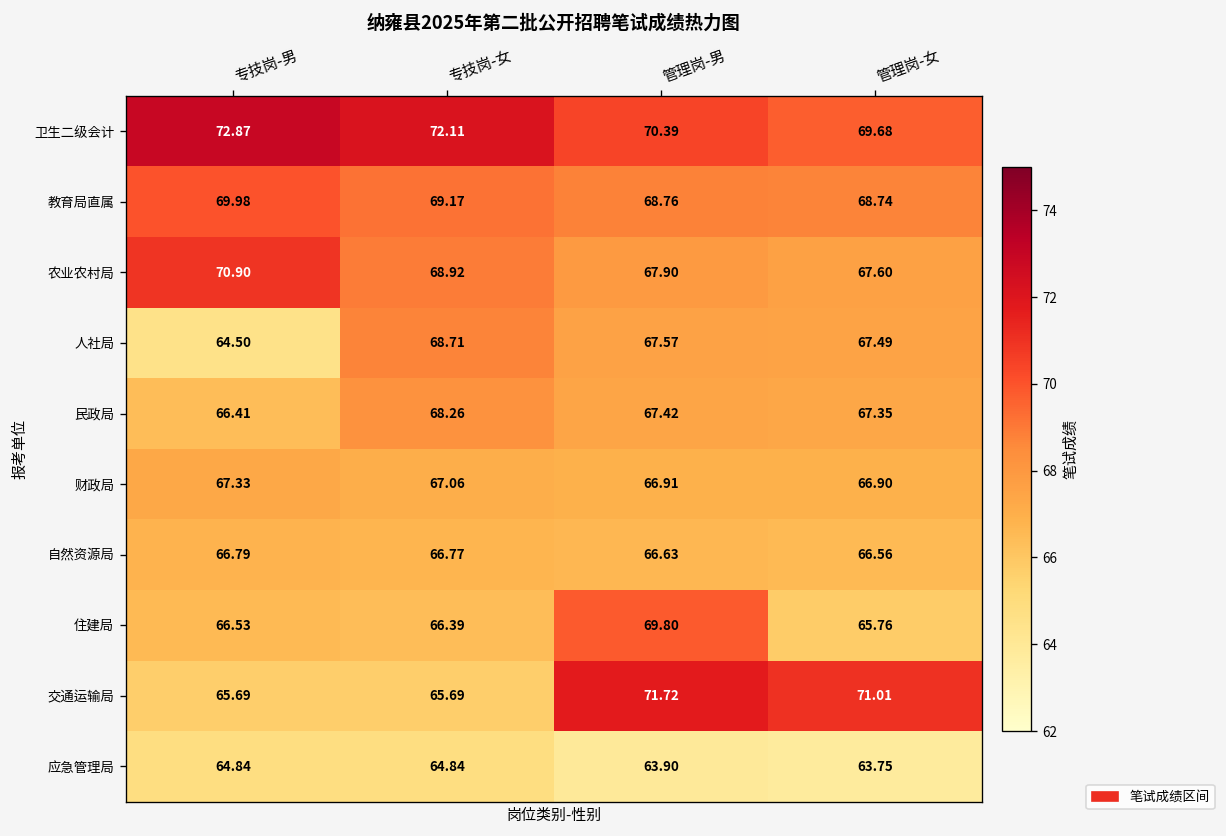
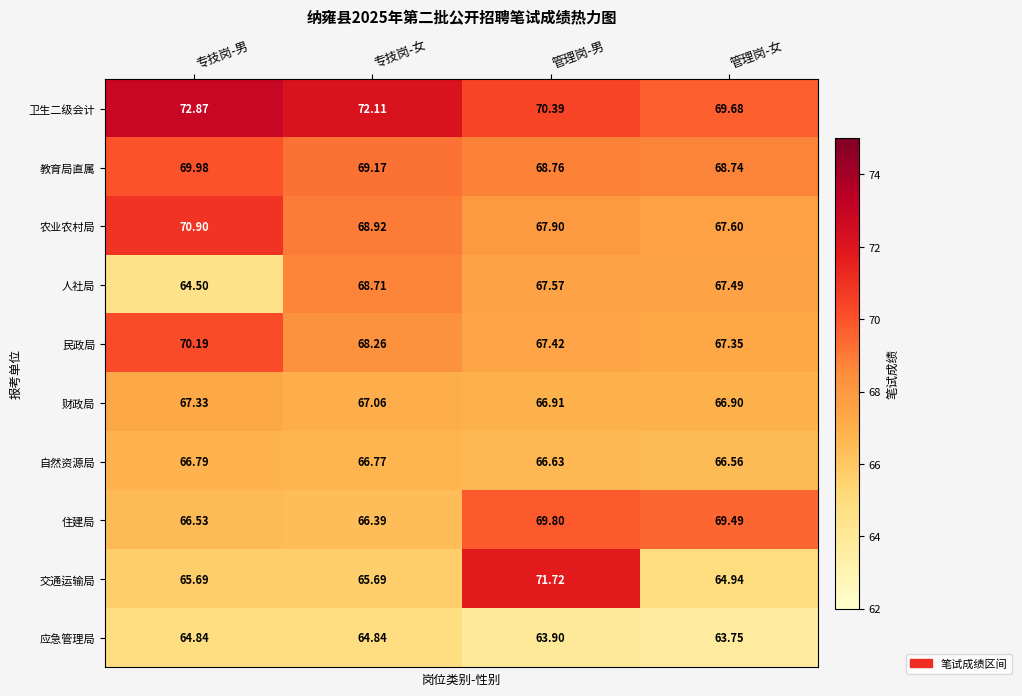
  {
    "卫生二级会计": {
      "专技岗-男": 72.87,
      "专技岗-女": 72.11,
      "管理岗-男": 70.39,
      "管理岗-女": 69.68
    },
    "教育局直属": {
      "专技岗-男": 69.98,
      "专技岗-女": 69.17,
      "管理岗-男": 68.76,
      "管理岗-女": 68.74
    },
    "农业农村局": {
      "专技岗-男": 70.90,
      "专技岗-女": 68.92,
      "管理岗-男": 67.90,
      "管理岗-女": 67.60
    },
    "人社局": {
      "专技岗-男": 64.50,
      "专技岗-女": 68.71,
      "管理岗-男": 67.57,
      "管理岗-女": 67.49
    },
    "民政局": {
-     "专技岗-男": 66.41,
+     "专技岗-男": 70.19,
      "专技岗-女": 68.26,
      "管理岗-男": 67.42,
      "管理岗-女": 67.35
    },
    "财政局": {
      "专技岗-男": 67.33,
      "专技岗-女": 67.06,
      "管理岗-男": 66.91,
      "管理岗-女": 66.90
    },
    "自然资源局": {
      "专技岗-男": 66.79,
      "专技岗-女": 66.77,
      "管理岗-男": 66.63,
      "管理岗-女": 66.56
    },
    "住建局": {
      "专技岗-男": 66.53,
      "专技岗-女": 66.39,
      "管理岗-男": 69.80,
-     "管理岗-女": 65.76
+     "管理岗-女": 69.49
    },
    "交通运输局": {
      "专技岗-男": 65.69,
      "专技岗-女": 65.69,
      "管理岗-男": 71.72,
-     "管理岗-女": 71.01
+     "管理岗-女": 64.94
    },
    "应急管理局": {
      "专技岗-男": 64.84,
      "专技岗-女": 64.84,
      "管理岗-男": 63.90,
      "管理岗-女": 63.75
    }
  }
